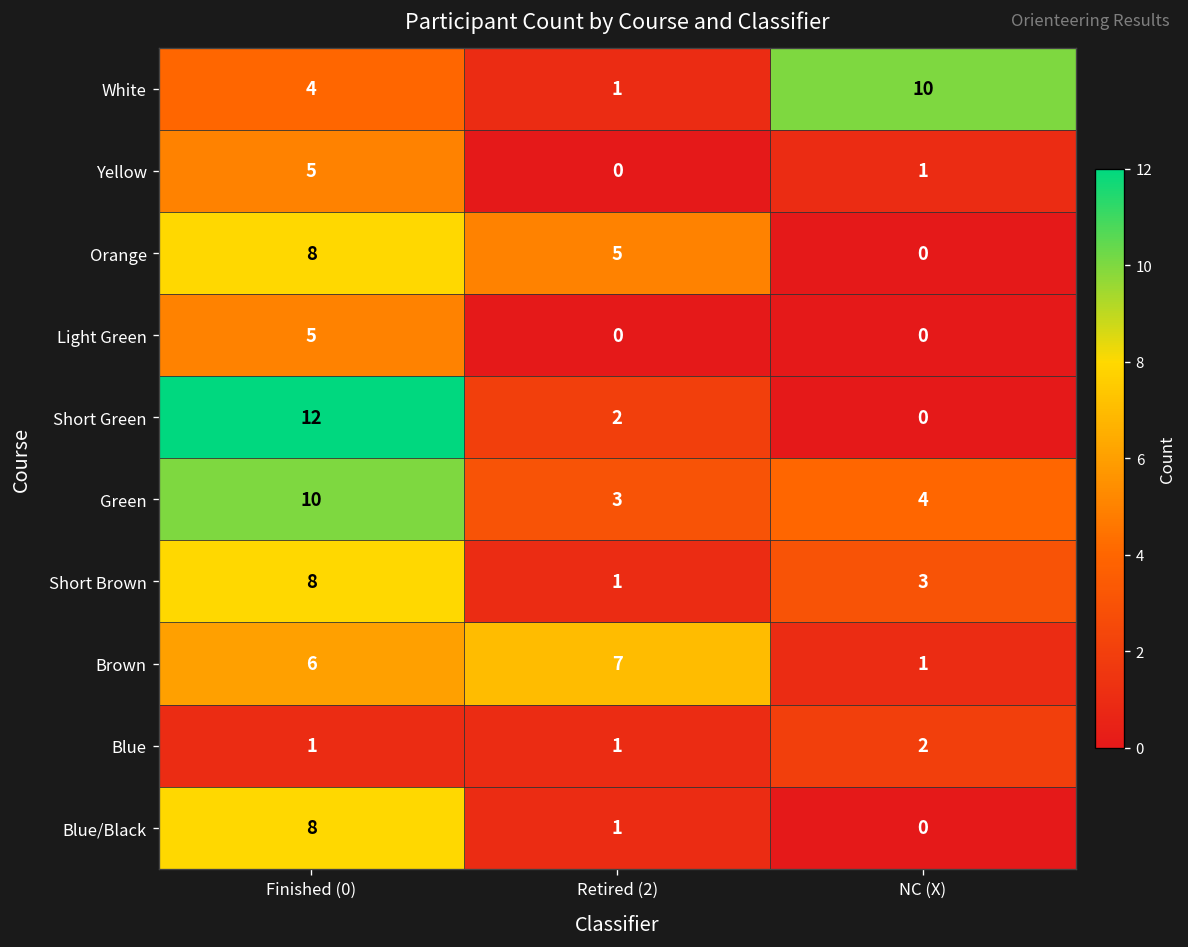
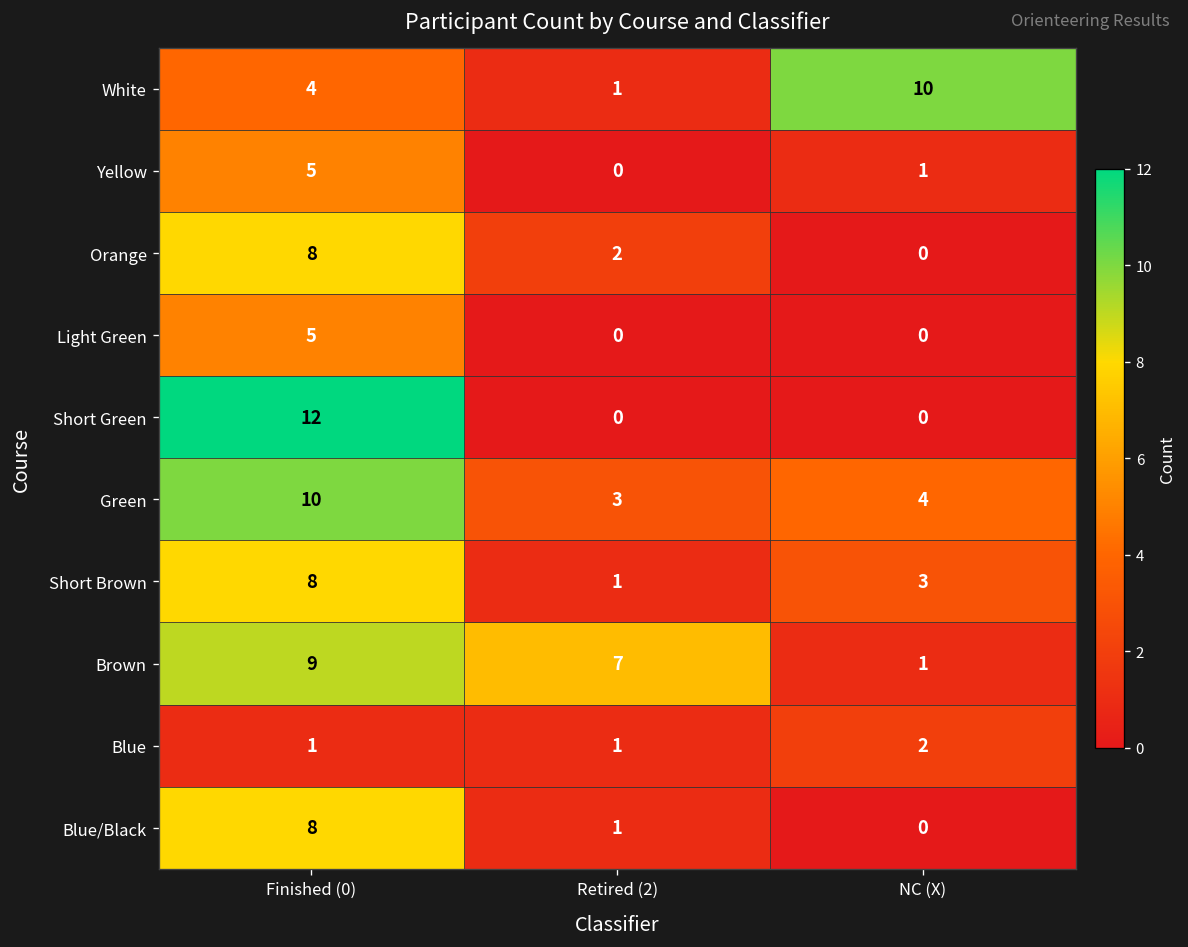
  {
    "White": {
      "Finished (0)": 4,
      "Retired (2)": 1,
      "NC (X)": 10
    },
    "Yellow": {
      "Finished (0)": 5,
      "Retired (2)": 0,
      "NC (X)": 1
    },
    "Orange": {
      "Finished (0)": 8,
-     "Retired (2)": 5,
+     "Retired (2)": 2,
      "NC (X)": 0
    },
    "Light Green": {
      "Finished (0)": 5,
      "Retired (2)": 0,
      "NC (X)": 0
    },
    "Short Green": {
      "Finished (0)": 12,
-     "Retired (2)": 2,
+     "Retired (2)": 0,
      "NC (X)": 0
    },
    "Green": {
      "Finished (0)": 10,
      "Retired (2)": 3,
      "NC (X)": 4
    },
    "Short Brown": {
      "Finished (0)": 8,
      "Retired (2)": 1,
      "NC (X)": 3
    },
    "Brown": {
-     "Finished (0)": 6,
+     "Finished (0)": 9,
      "Retired (2)": 7,
      "NC (X)": 1
    },
    "Blue": {
      "Finished (0)": 1,
      "Retired (2)": 1,
      "NC (X)": 2
    },
    "Blue/Black": {
      "Finished (0)": 8,
      "Retired (2)": 1,
      "NC (X)": 0
    }
  }
